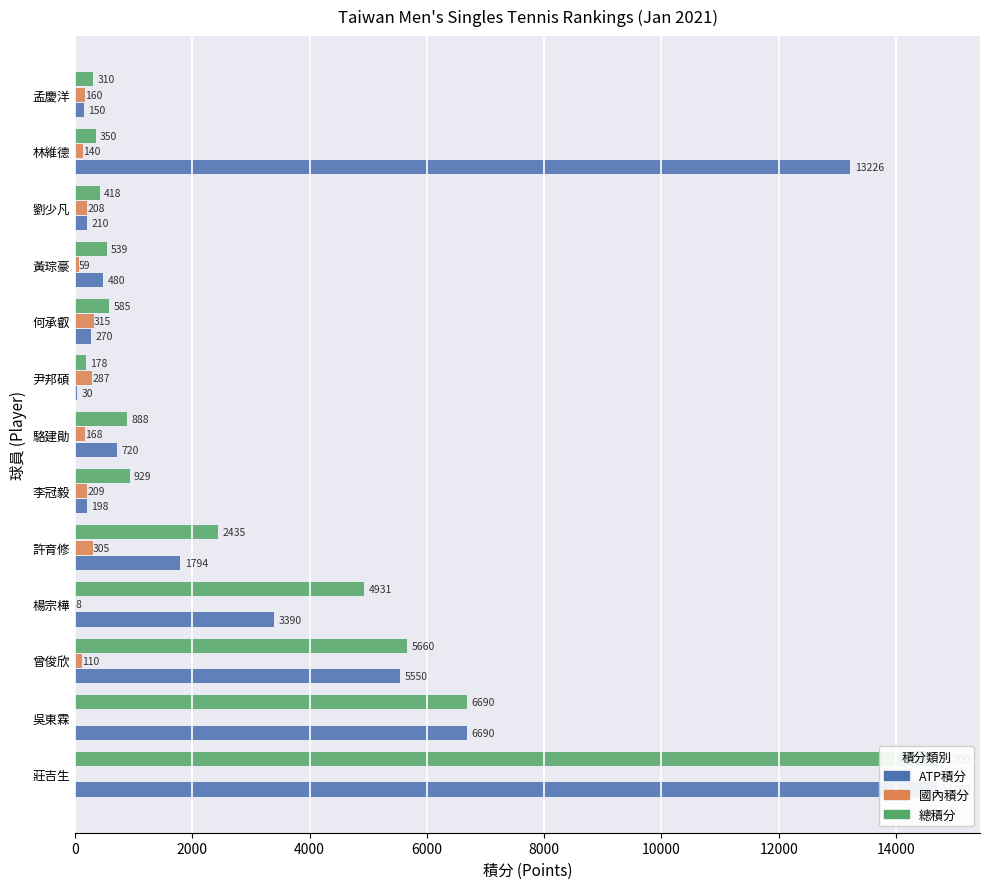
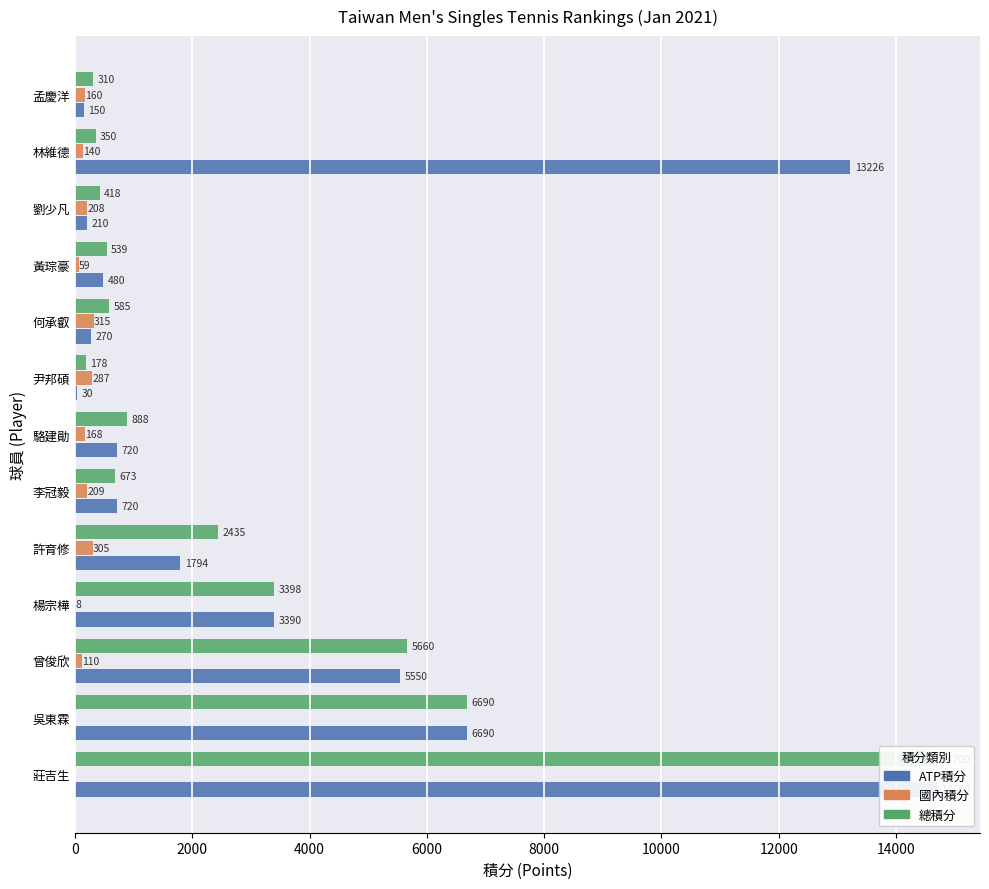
  {
    "ATP積分": {
      "孟慶洋": 150,
      "林維德": 13226,
      "劉少凡": 210,
      "黃琮豪": 480,
      "何承叡": 270,
      "尹邦碩": 30,
      "駱建勛": 720,
-     "李冠毅": 198,
+     "李冠毅": 720,
      "許育修": 1794,
      "楊宗樺": 3390,
      "曾俊欣": 5550,
      "吳東霖": 6690
    },
    "國內積分": {
      "孟慶洋": 160,
      "林維德": 140,
      "劉少凡": 208,
      "黃琮豪": 59,
      "何承叡": 315,
      "尹邦碩": 287,
      "駱建勛": 168,
      "李冠毅": 209,
      "許育修": 305,
      "楊宗樺": 8,
      "曾俊欣": 110
    },
    "總積分": {
      "孟慶洋": 310,
      "林維德": 350,
      "劉少凡": 418,
      "黃琮豪": 539,
      "何承叡": 585,
      "尹邦碩": 178,
      "駱建勛": 888,
-     "李冠毅": 929,
+     "李冠毅": 673,
      "許育修": 2435,
-     "楊宗樺": 4931,
+     "楊宗樺": 3398,
      "曾俊欣": 5660,
      "吳東霖": 6690
    }
  }
